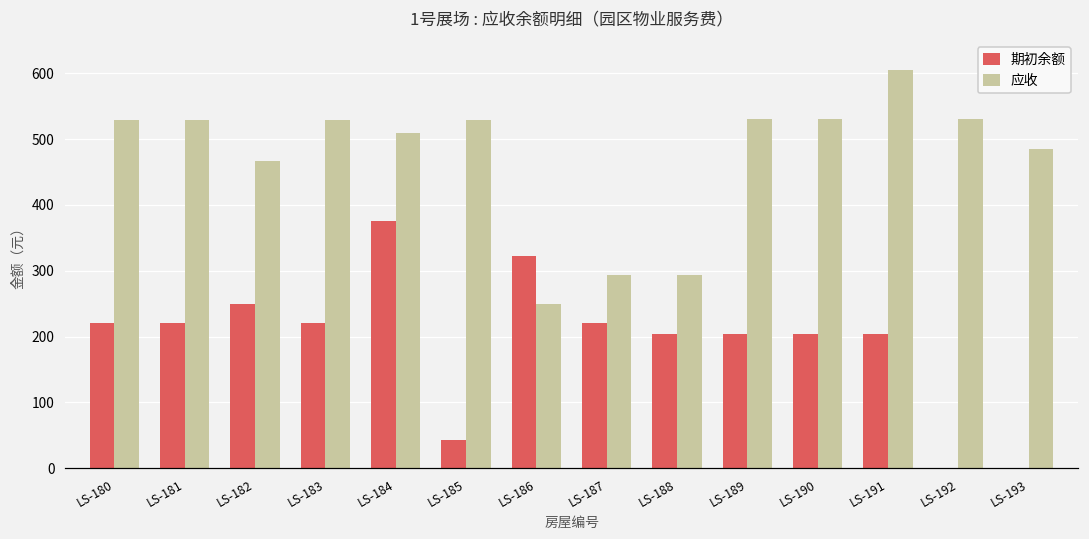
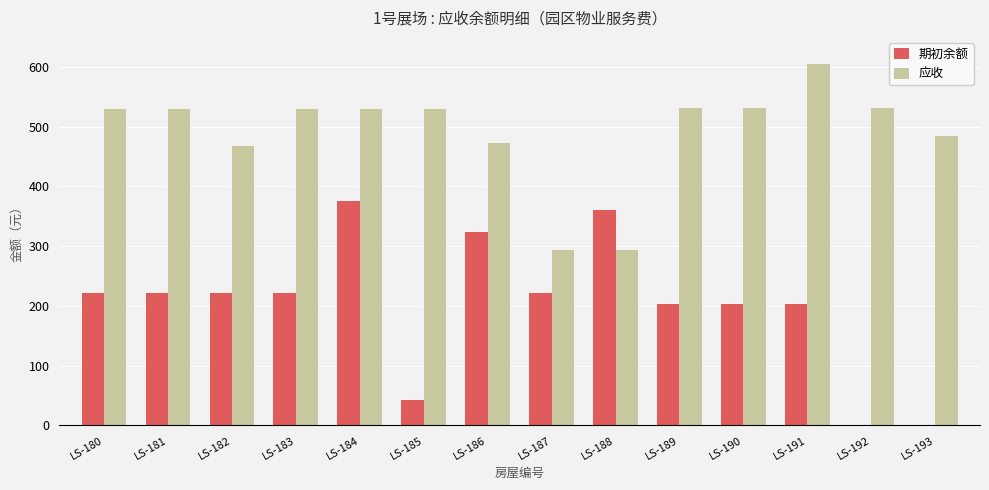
  {
    "期初余额": {
      "LS-180": 220,
      "LS-181": 220,
-     "LS-182": 250,
+     "LS-182": 220,
      "LS-183": 220,
      "LS-184": 380,
      "LS-185": 40,
      "LS-186": 320,
      "LS-187": 220,
-     "LS-188": 200,
+     "LS-188": 360,
      "LS-189": 200,
      "LS-190": 200,
      "LS-191": 200,
      "LS-192": 0,
      "LS-193": 0
    },
    "应收": {
      "LS-180": 530,
      "LS-181": 530,
      "LS-182": 470,
      "LS-183": 530,
-     "LS-184": 510,
+     "LS-184": 530,
      "LS-185": 530,
-     "LS-186": 250,
+     "LS-186": 470,
      "LS-187": 290,
      "LS-188": 290,
      "LS-189": 530,
      "LS-190": 530,
      "LS-191": 610,
      "LS-192": 530,
      "LS-193": 480
    }
  }
